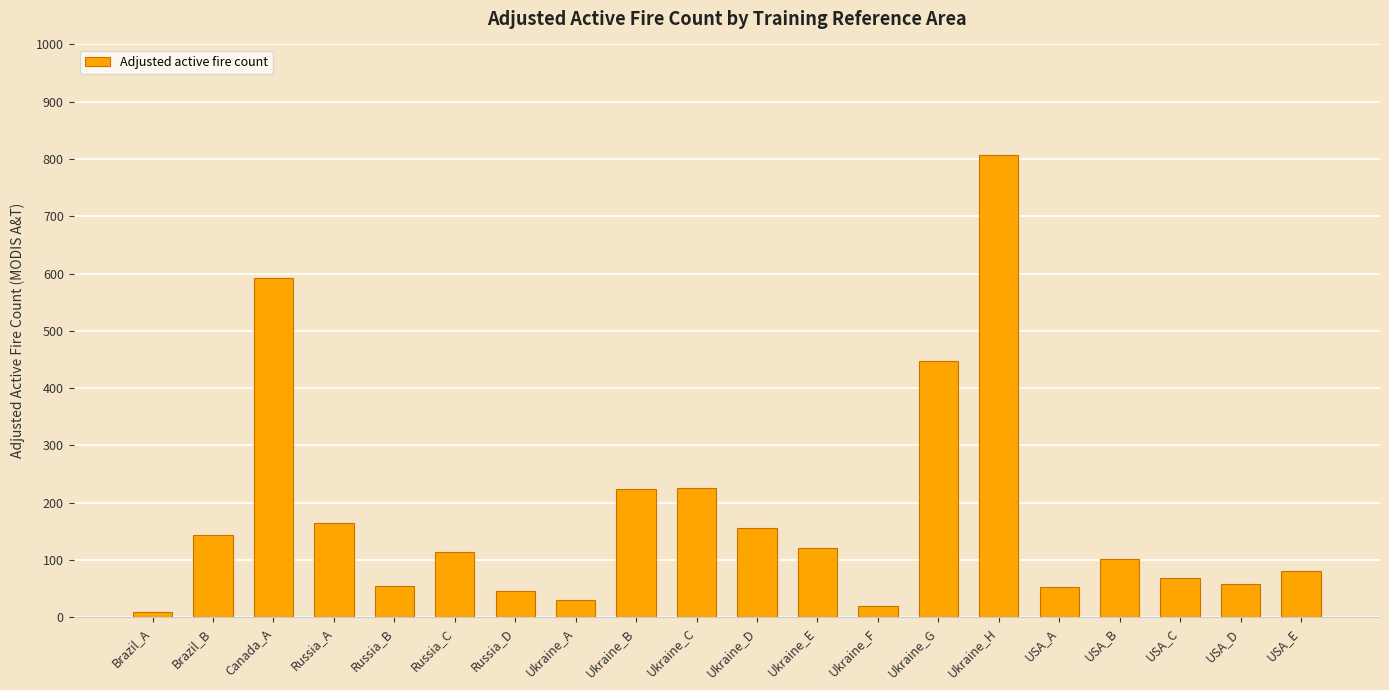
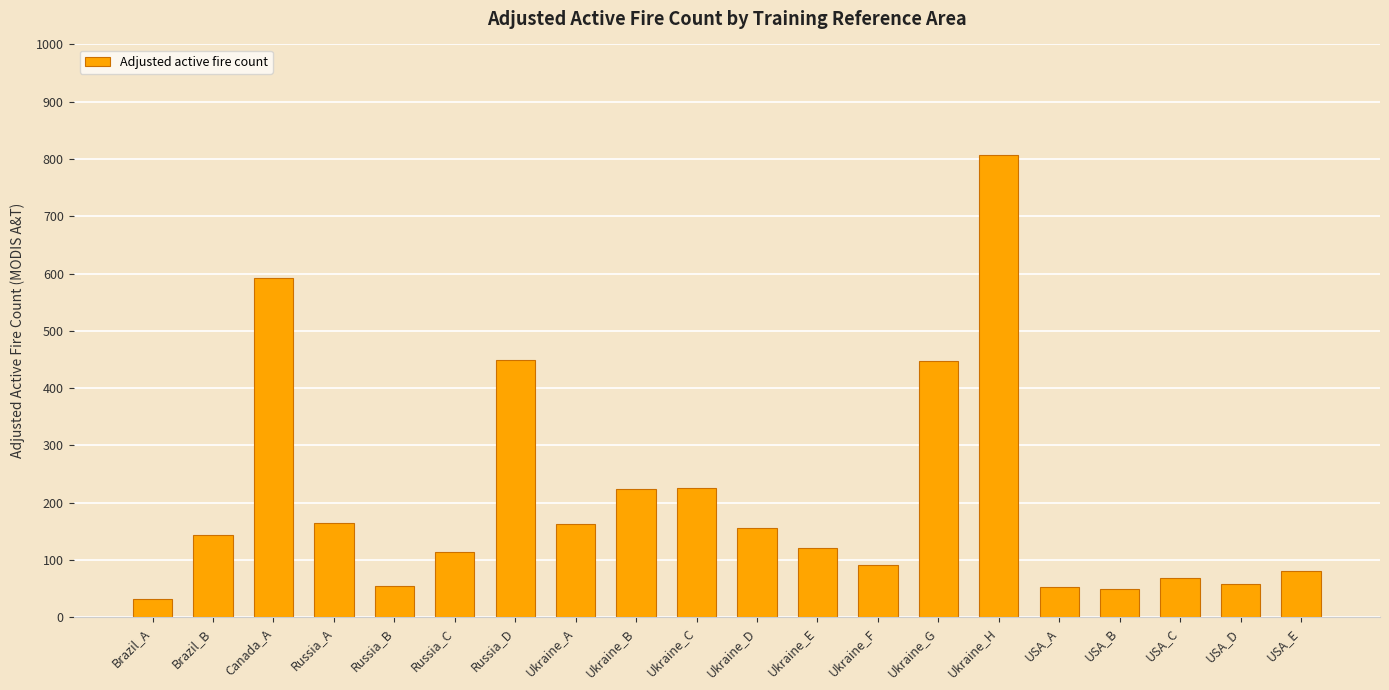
  {
-   "Brazil_A": 10,
+   "Brazil_A": 30,
    "Brazil_B": 140,
    "Canada_A": 590,
    "Russia_A": 160,
    "Russia_B": 50,
    "Russia_C": 110,
-   "Russia_D": 50,
-   "Ukraine_A": 30,
+   "Russia_D": 450,
+   "Ukraine_A": 160,
    "Ukraine_B": 220,
    "Ukraine_C": 230,
    "Ukraine_D": 160,
    "Ukraine_E": 120,
-   "Ukraine_F": 20,
+   "Ukraine_F": 90,
    "Ukraine_G": 450,
    "Ukraine_H": 810,
    "USA_A": 50,
-   "USA_B": 100,
+   "USA_B": 50,
    "USA_C": 70,
    "USA_D": 60,
    "USA_E": 80
  }
